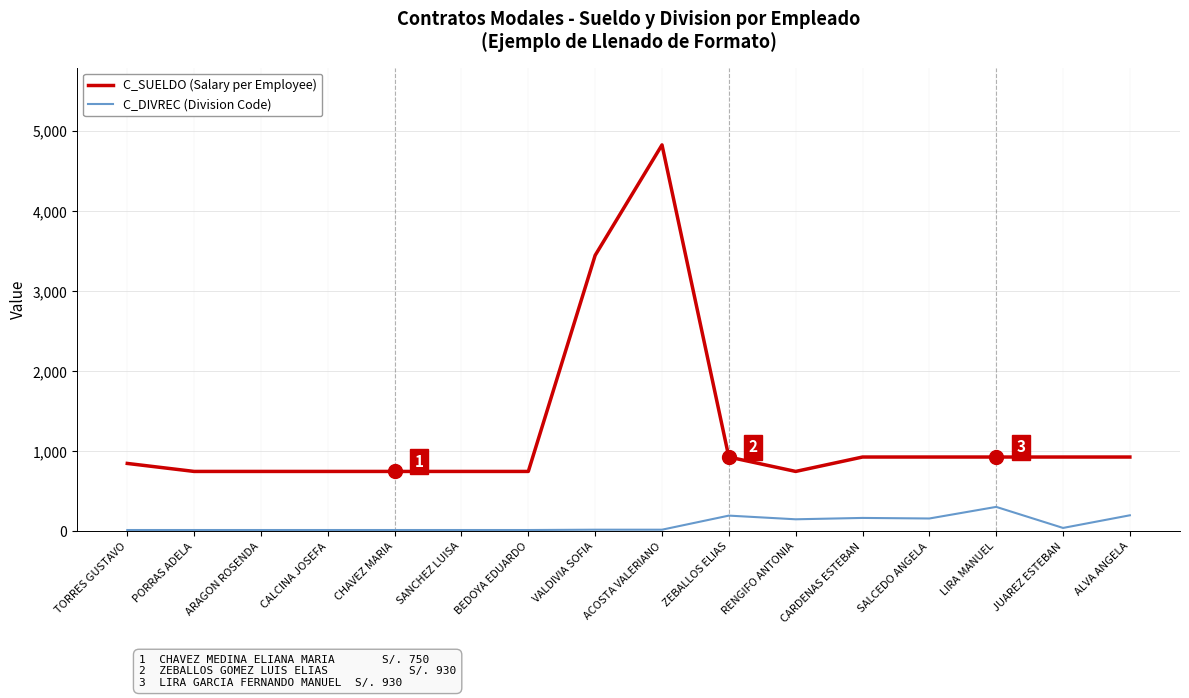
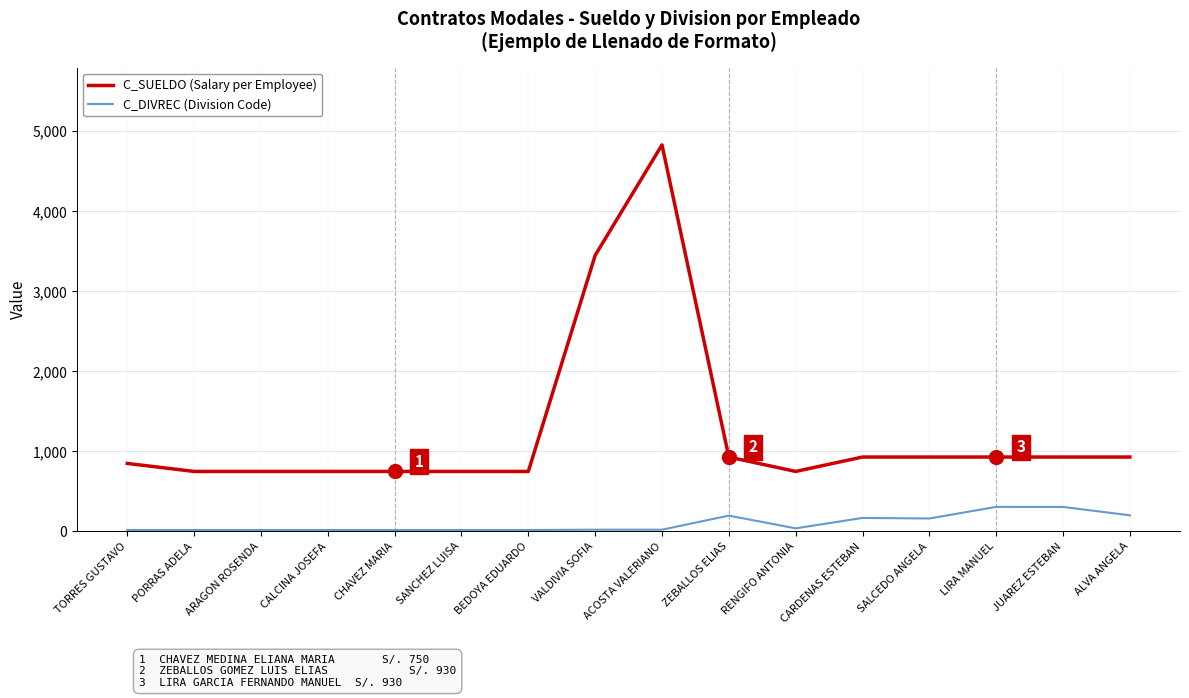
  {
    "C_DIVREC (Division Code)": {
      "TORRES GUSTAVO": 0,
      "PORRAS ADELA": 0,
      "ARAGON ROSENDA": 0,
      "CALCINA JOSEFA": 0,
      "CHAVEZ MARIA": 0,
      "SANCHEZ LUISA": 0,
      "BEDOYA EDUARDO": 0,
      "VALDIVIA SOFIA": 0,
      "ACOSTA VALERIANO": 0,
      "ZEBALLOS ELIAS": 200,
-     "RENGIFO ANTONIA": 200,
+     "RENGIFO ANTONIA": 0,
      "CARDENAS ESTEBAN": 200,
      "SALCEDO ANGELA": 200,
      "LIRA MANUEL": 300,
-     "JUAREZ ESTEBAN": 0,
+     "JUAREZ ESTEBAN": 300,
      "ALVA ANGELA": 200
    }
  }
